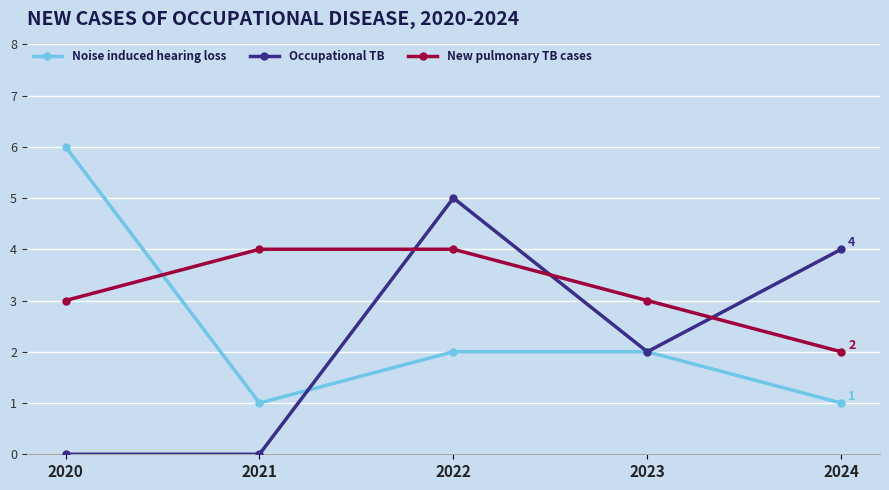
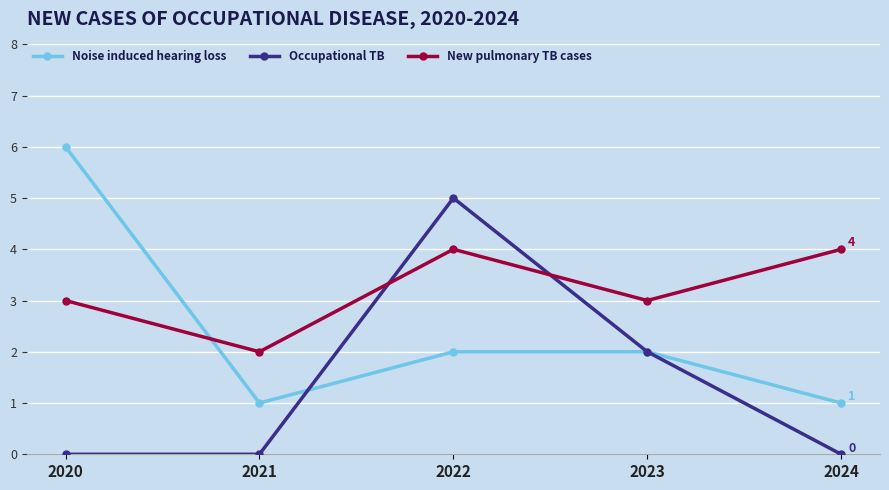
  {
    "Noise induced hearing loss": {
      "2024": 1
    },
    "Occupational TB": {
-     "2024": 4
+     "2024": 0
    },
    "New pulmonary TB cases": {
-     "2021": 4,
-     "2024": 2
+     "2021": 2,
+     "2024": 4
    }
  }
